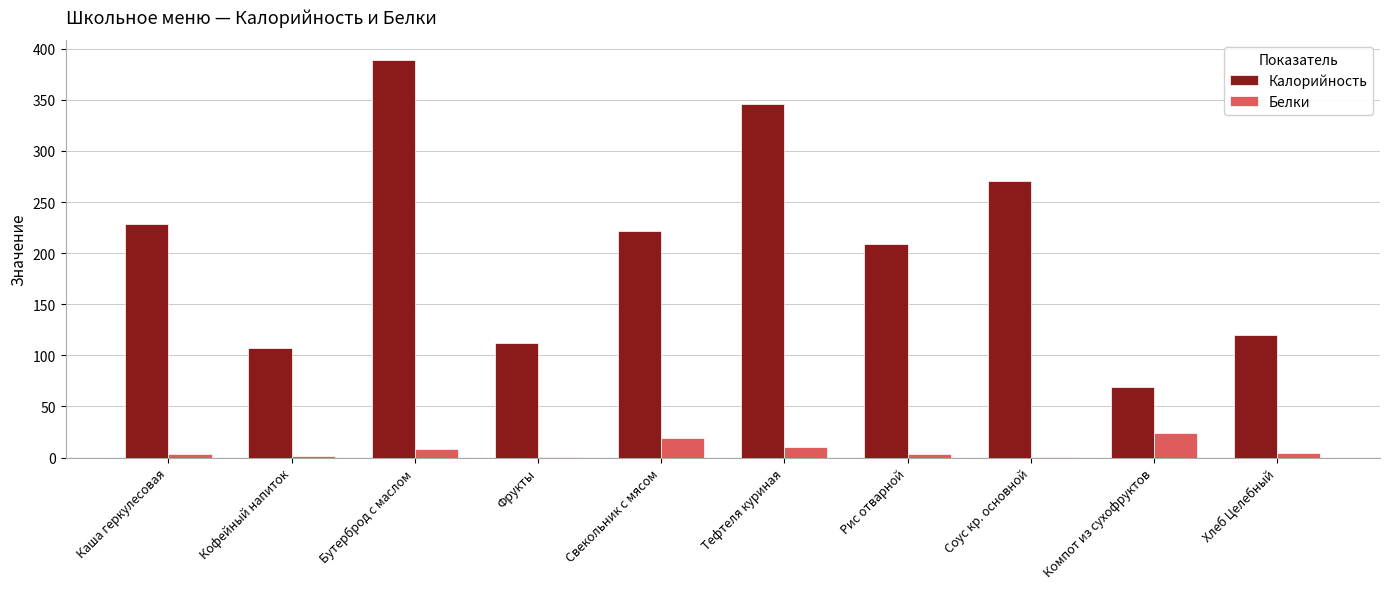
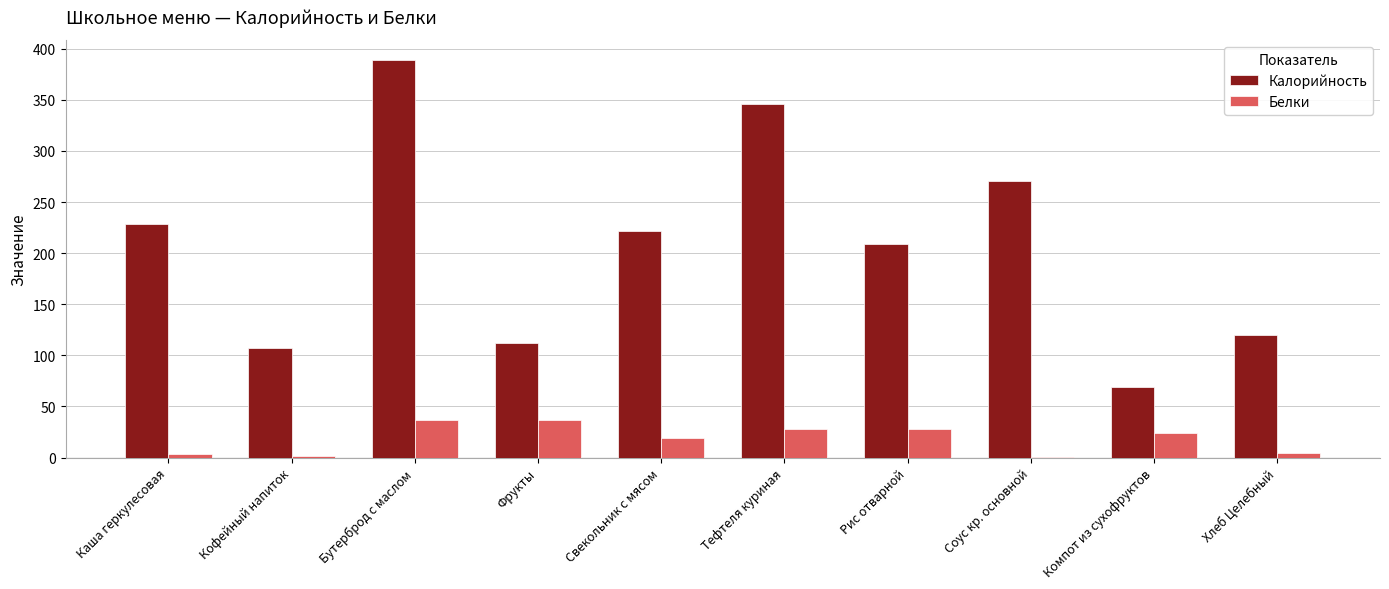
  {
    "Калорийность": {
      "Каша геркулесовая": 228,
      "Кофейный напиток": 107,
      "Бутерброд с маслом": 389,
      "Фрукты": 112,
      "Свекольник с мясом": 222,
      "Тефтеля куриная": 346,
      "Рис отварной": 209,
      "Соус кр. основной": 271,
      "Компот из сухофруктов": 69,
      "Хлеб Целебный": 120
    },
    "Белки": {
      "Каша геркулесовая": 3,
-     "Бутерброд с маслом": 8,
-     "Фрукты": 0,
+     "Бутерброд с маслом": 36,
+     "Фрукты": 37,
      "Свекольник с мясом": 20,
-     "Тефтеля куриная": 10,
-     "Рис отварной": 4,
+     "Тефтеля куриная": 28,
+     "Рис отварной": 28,
      "Компот из сухофруктов": 24,
      "Хлеб Целебный": 4
    }
  }
